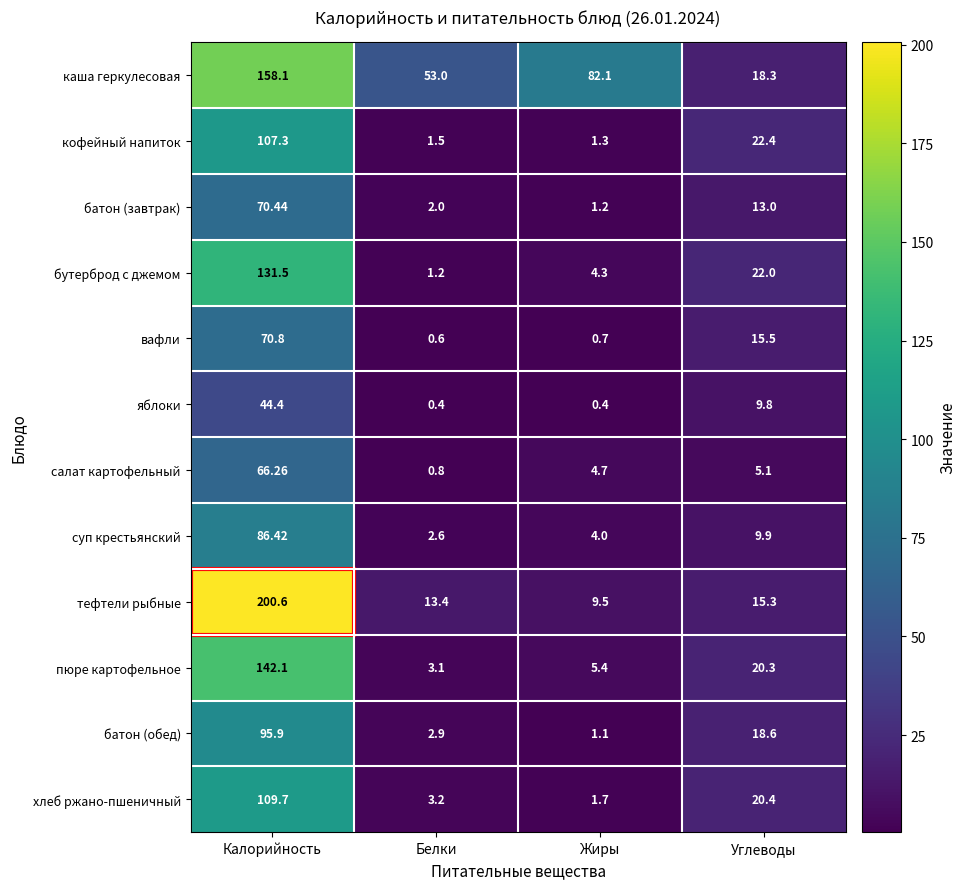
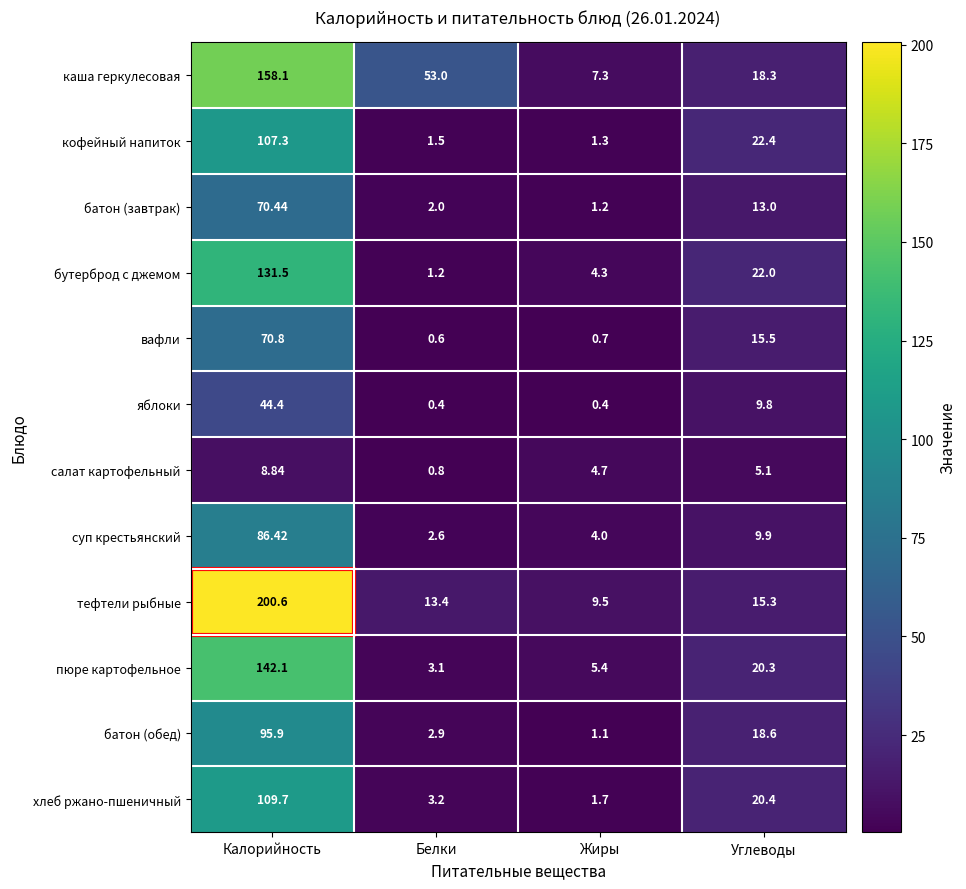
  {
    "каша геркулесовая": {
      "Калорийность": 158.1,
      "Белки": 53.0,
-     "Жиры": 82.1,
+     "Жиры": 7.3,
      "Углеводы": 18.3
    },
    "кофейный напиток": {
      "Калорийность": 107.3,
      "Белки": 1.5,
      "Жиры": 1.3,
      "Углеводы": 22.4
    },
    "батон (завтрак)": {
      "Калорийность": 70.44,
      "Белки": 2.0,
      "Жиры": 1.2,
      "Углеводы": 13.0
    },
    "бутерброд с джемом": {
      "Калорийность": 131.5,
      "Белки": 1.2,
      "Жиры": 4.3,
      "Углеводы": 22.0
    },
    "вафли": {
      "Калорийность": 70.8,
      "Белки": 0.6,
      "Жиры": 0.7,
      "Углеводы": 15.5
    },
    "яблоки": {
      "Калорийность": 44.4,
      "Белки": 0.4,
      "Жиры": 0.4,
      "Углеводы": 9.8
    },
    "салат картофельный": {
-     "Калорийность": 66.26,
+     "Калорийность": 8.84,
      "Белки": 0.8,
      "Жиры": 4.7,
      "Углеводы": 5.1
    },
    "суп крестьянский": {
      "Калорийность": 86.42,
      "Белки": 2.6,
      "Жиры": 4.0,
      "Углеводы": 9.9
    },
    "тефтели рыбные": {
      "Калорийность": 200.6,
      "Белки": 13.4,
      "Жиры": 9.5,
      "Углеводы": 15.3
    },
    "пюре картофельное": {
      "Калорийность": 142.1,
      "Белки": 3.1,
      "Жиры": 5.4,
      "Углеводы": 20.3
    },
    "батон (обед)": {
      "Калорийность": 95.9,
      "Белки": 2.9,
      "Жиры": 1.1,
      "Углеводы": 18.6
    },
    "хлеб ржано-пшеничный": {
      "Калорийность": 109.7,
      "Белки": 3.2,
      "Жиры": 1.7,
      "Углеводы": 20.4
    }
  }
